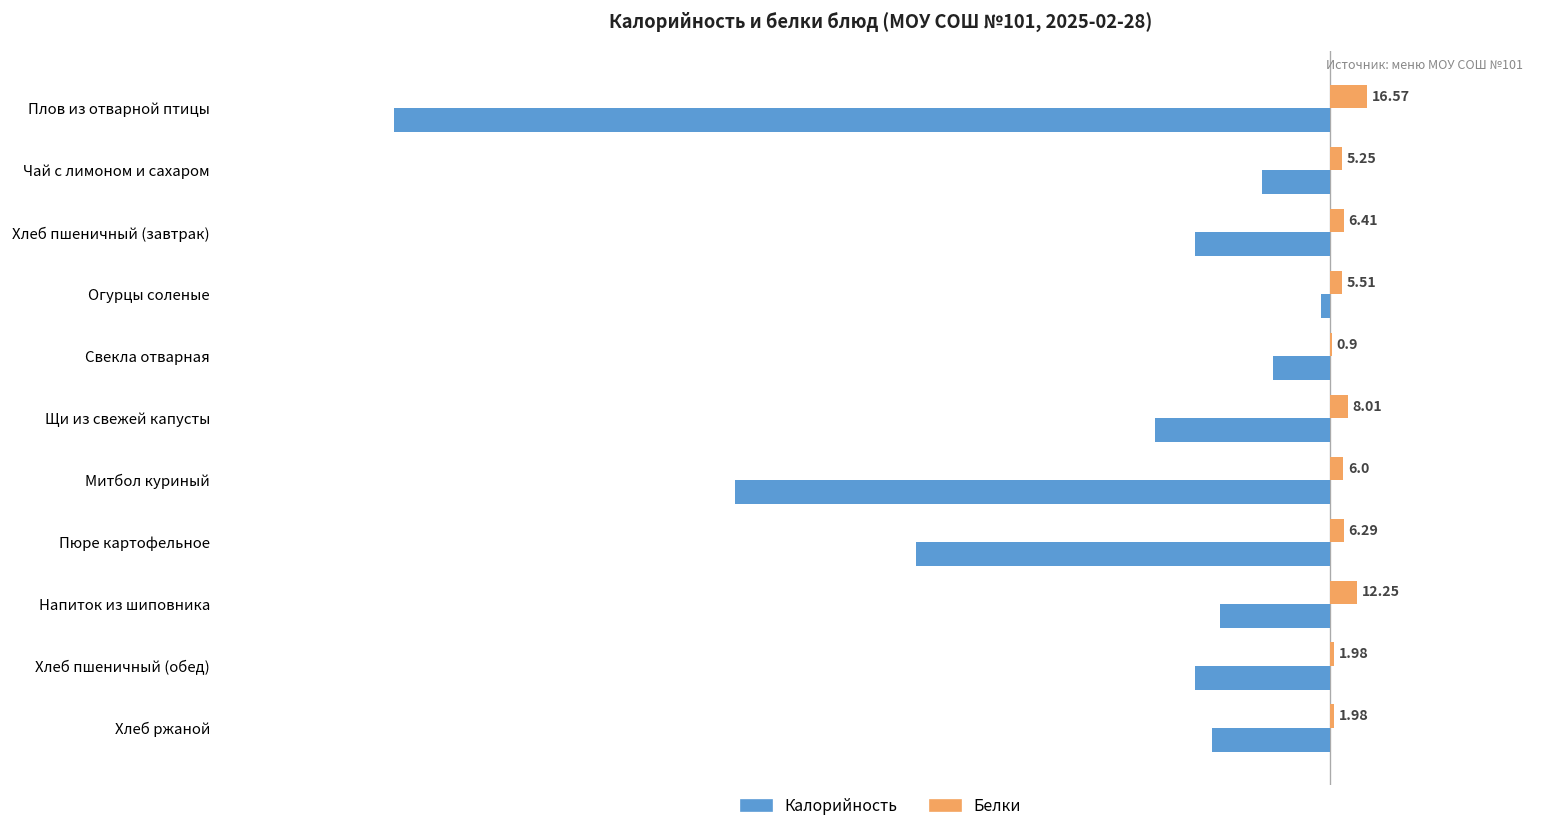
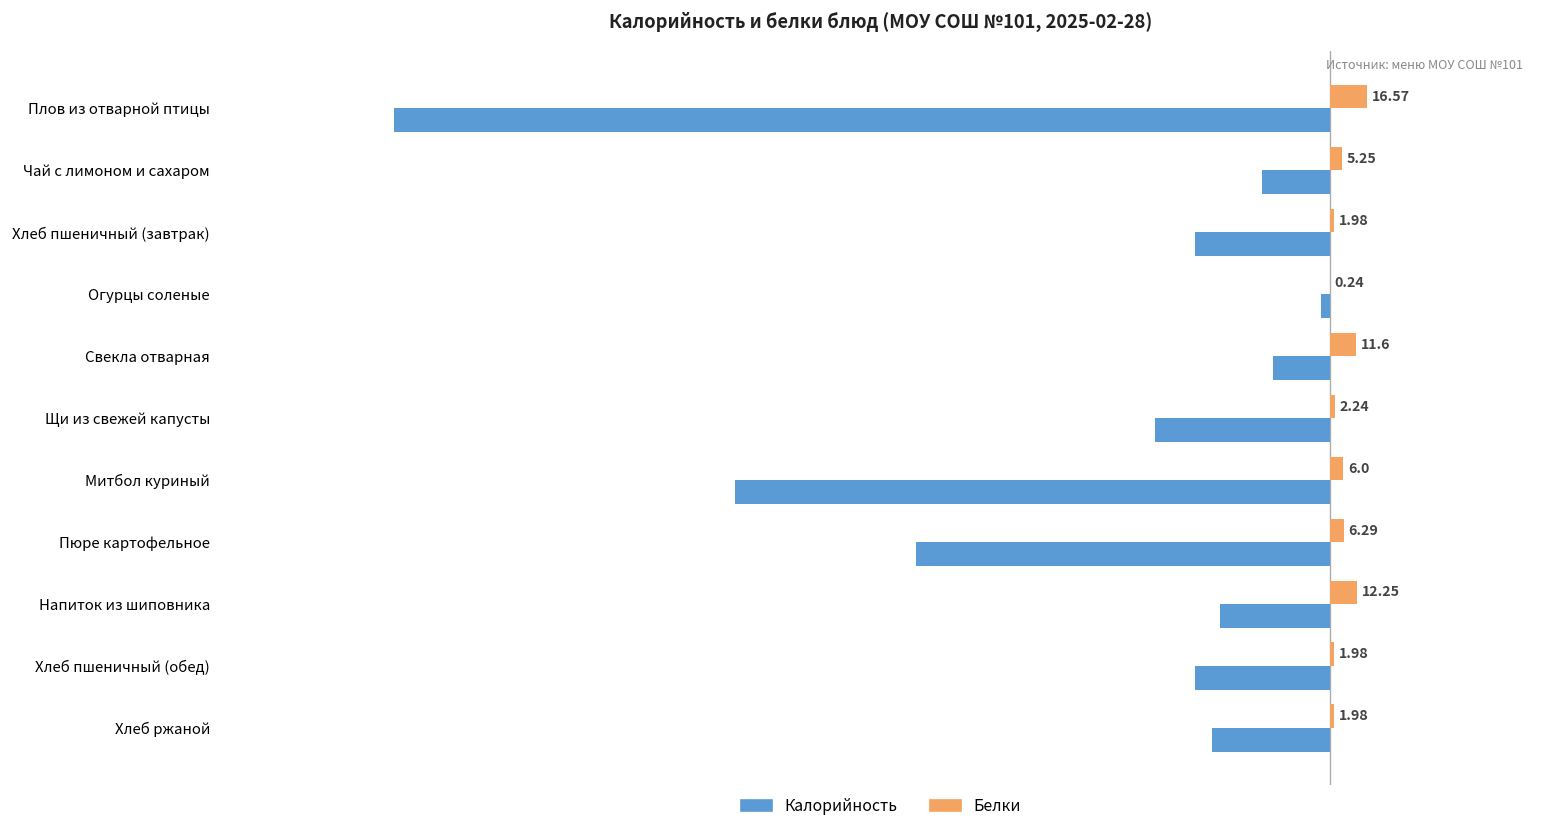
  {
    "Белки": {
      "Плов из отварной птицы": 16.57,
      "Чай с лимоном и сахаром": 5.25,
-     "Хлеб пшеничный (завтрак)": 6.41,
-     "Огурцы соленые": 5.51,
-     "Свекла отварная": 0.9,
-     "Щи из свежей капусты": 8.01,
+     "Хлеб пшеничный (завтрак)": 1.98,
+     "Огурцы соленые": 0.24,
+     "Свекла отварная": 11.6,
+     "Щи из свежей капусты": 2.24,
      "Митбол куриный": 6.0,
      "Пюре картофельное": 6.29,
      "Напиток из шиповника": 12.25,
      "Хлеб пшеничный (обед)": 1.98,
      "Хлеб ржаной": 1.98
    }
  }
